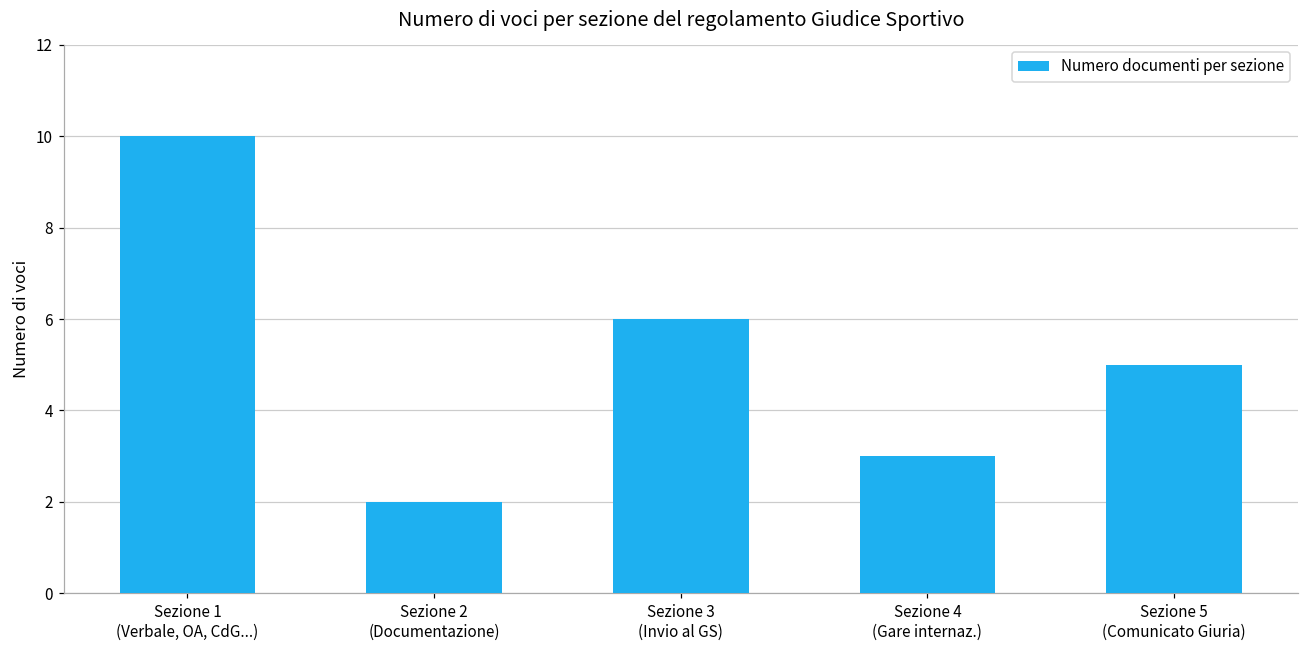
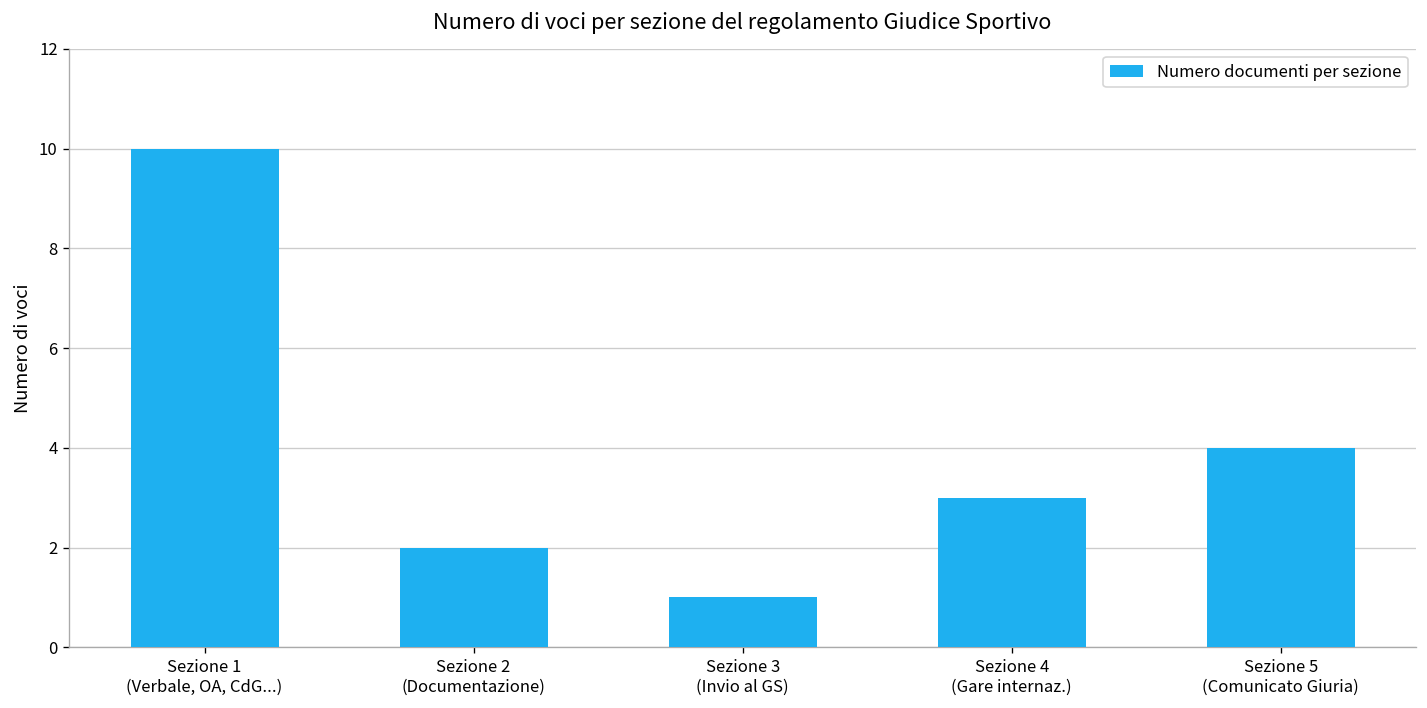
  {
    "Sezione 1 (Verbale, OA, CdG...)": 10,
    "Sezione 2 (Documentazione)": 2,
-   "Sezione 3 (Invio al GS)": 6,
+   "Sezione 3 (Invio al GS)": 1,
    "Sezione 4 (Gare internaz.)": 3,
-   "Sezione 5 (Comunicato Giuria)": 5
+   "Sezione 5 (Comunicato Giuria)": 4
  }
